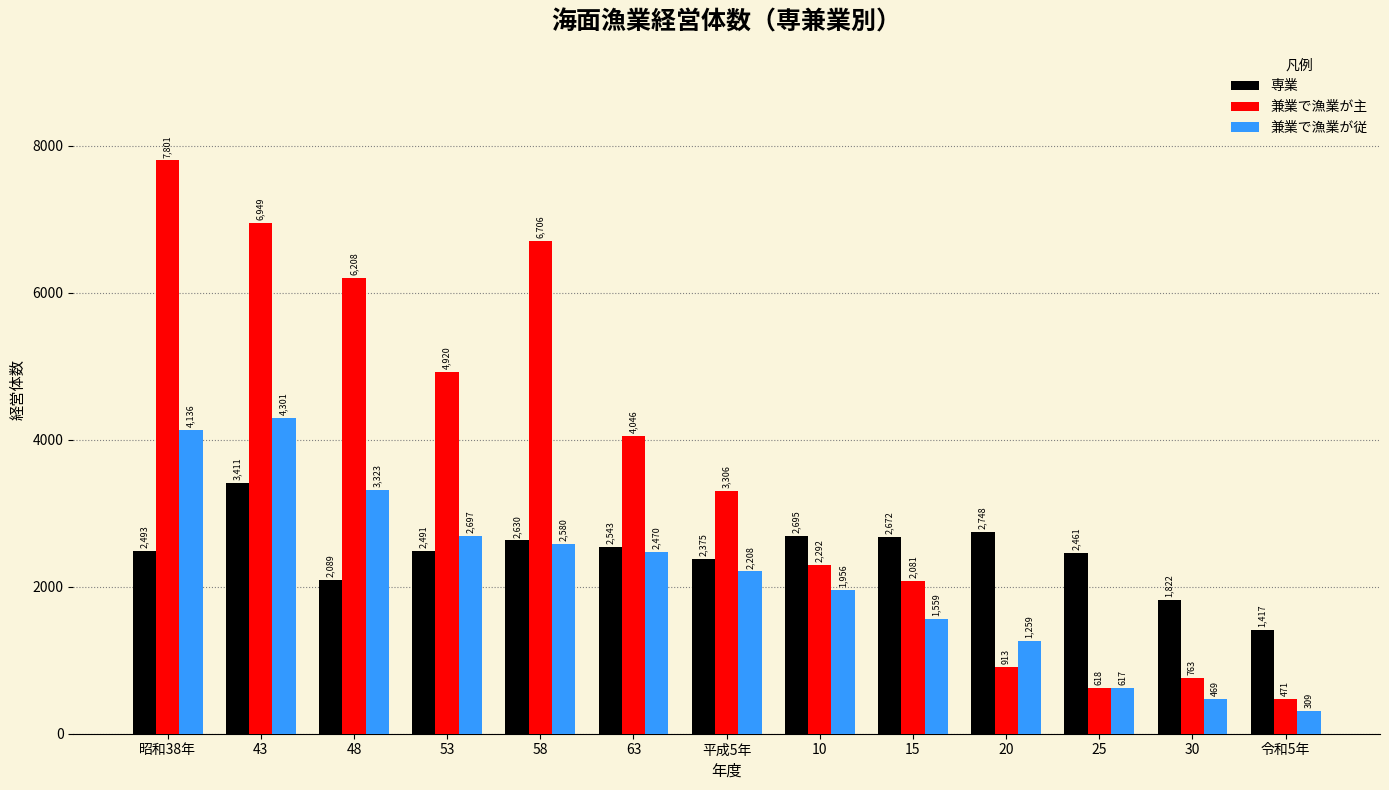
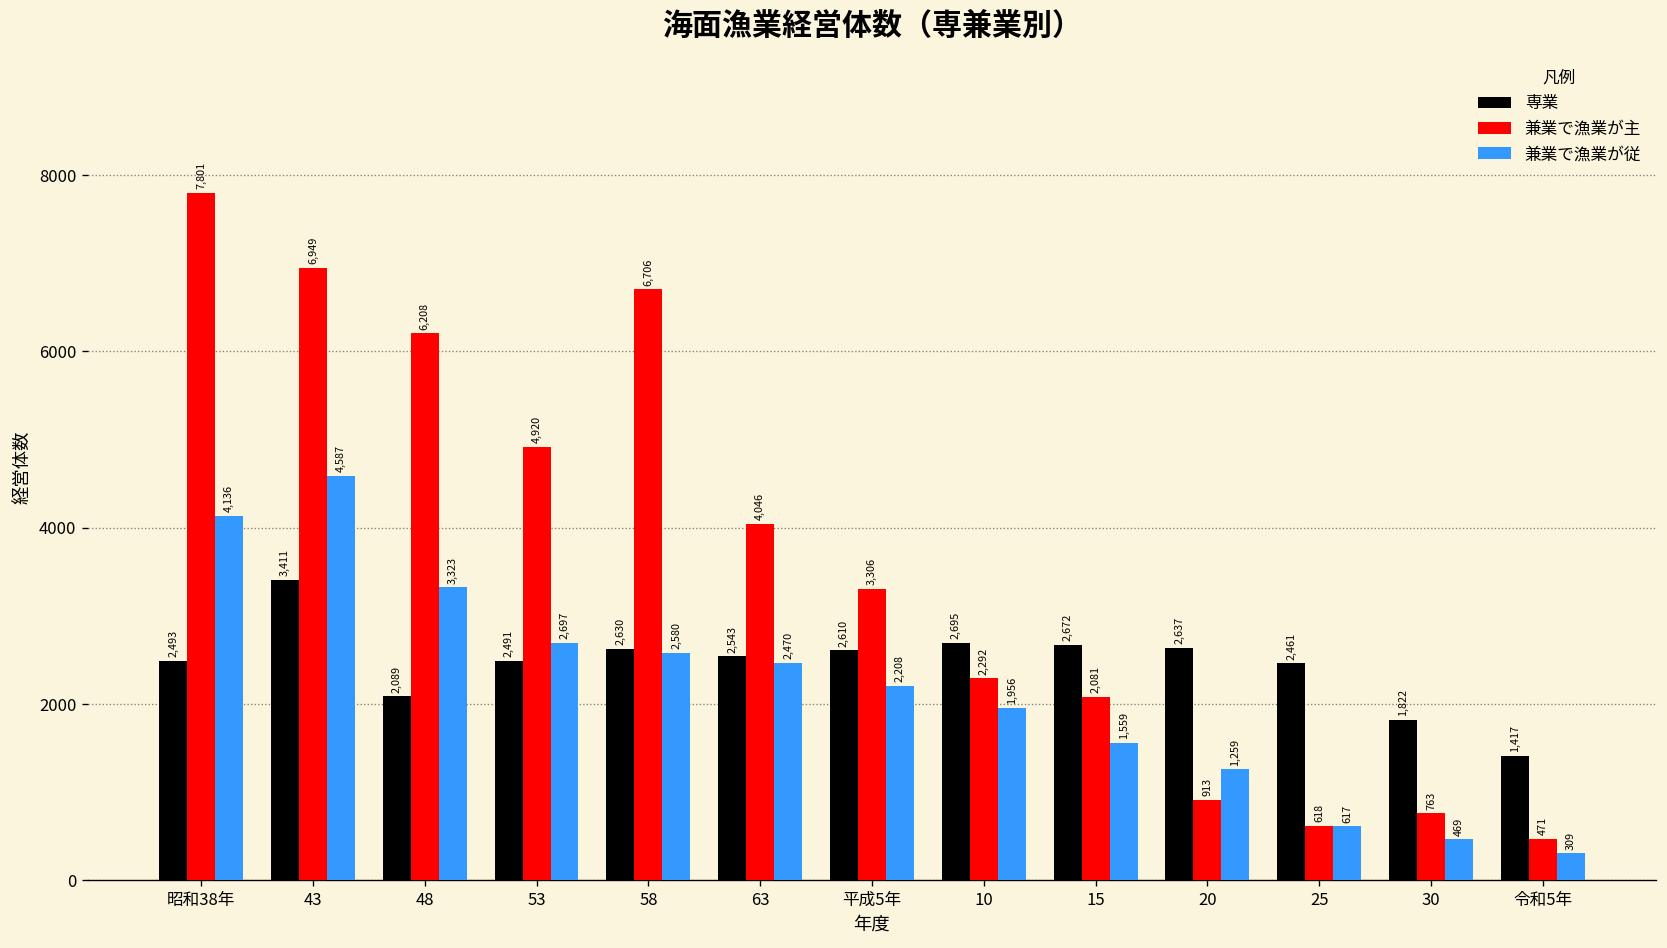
  {
    "専業": {
      "昭和38年": "2,493",
      "43": "3,411",
      "48": "2,089",
      "53": "2,491",
      "58": "2,630",
      "63": "2,543",
-     "平成5年": "2,375",
+     "平成5年": "2,610",
      "10": "2,695",
      "15": "2,672",
-     "20": "2,748",
+     "20": "2,637",
      "25": "2,461",
      "30": "1,822",
      "令和5年": "1,417"
    },
    "兼業で漁業が主": {
      "昭和38年": "7,801",
      "43": "6,949",
      "48": "6,208",
      "53": "4,920",
      "58": "6,706",
      "63": "4,046",
      "平成5年": "3,306",
      "10": "2,292",
      "15": "2,081",
      "20": "913",
      "25": "618",
      "30": "763",
      "令和5年": "471"
    },
    "兼業で漁業が従": {
      "昭和38年": "4,136",
-     "43": "4,301",
+     "43": "4,587",
      "48": "3,323",
      "53": "2,697",
      "58": "2,580",
      "63": "2,470",
      "平成5年": "2,208",
      "10": "1,956",
      "15": "1,559",
      "20": "1,259",
      "25": "617",
      "30": "469",
      "令和5年": "309"
    }
  }
